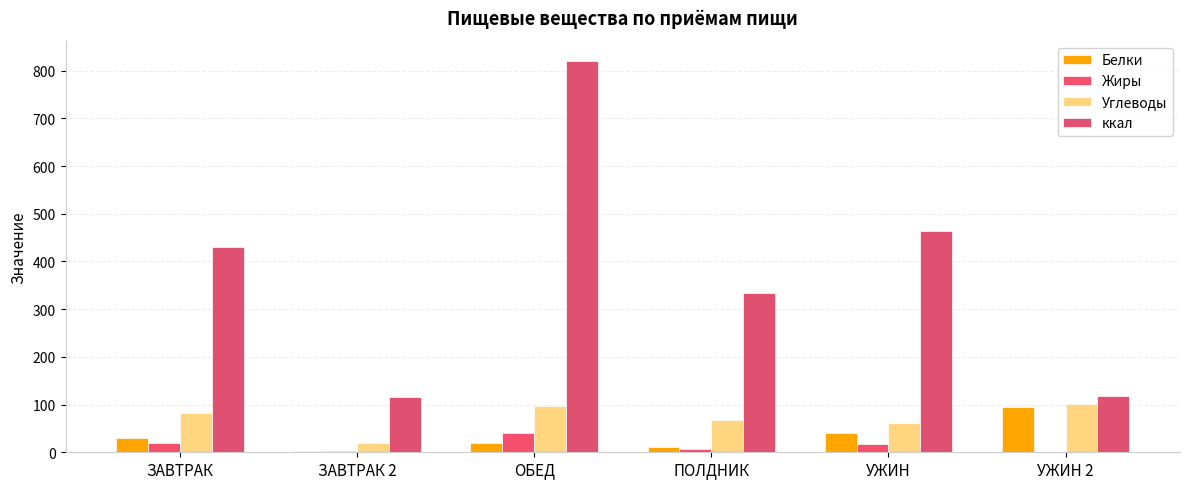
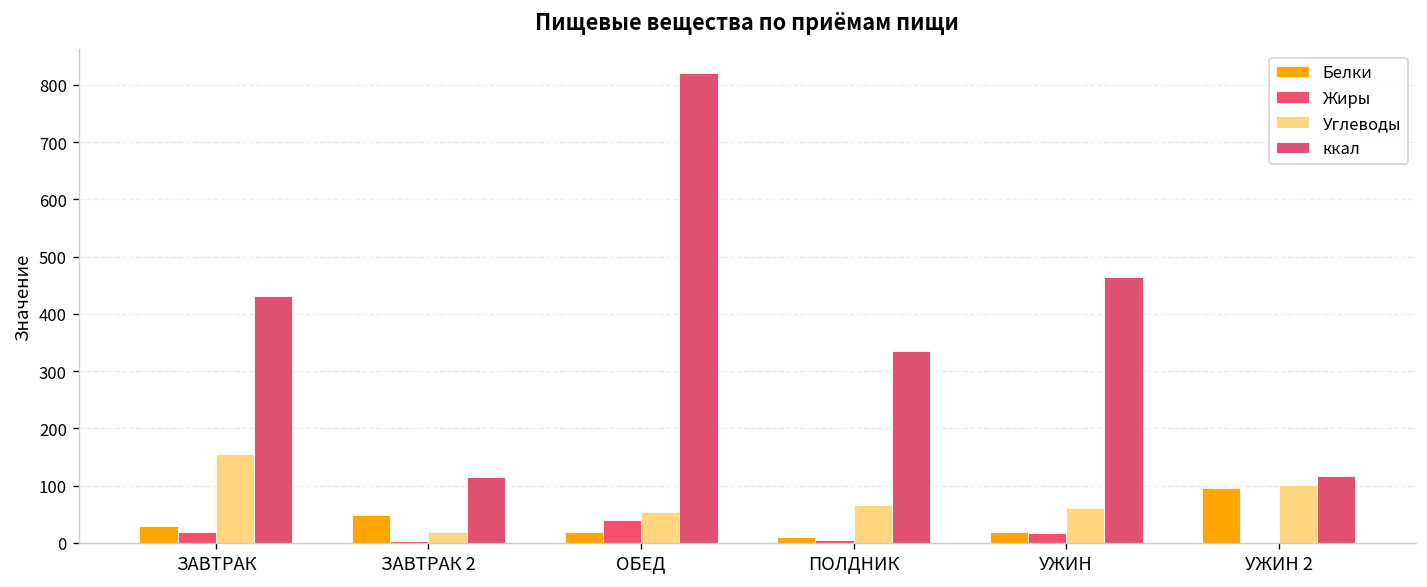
  {
    "Белки": {
      "ЗАВТРАК": 30,
-     "ЗАВТРАК 2": 0,
+     "ЗАВТРАК 2": 50,
      "ОБЕД": 20,
      "ПОЛДНИК": 10,
-     "УЖИН": 40,
+     "УЖИН": 20,
      "УЖИН 2": 100
    },
    "Углеводы": {
-     "ЗАВТРАК": 80,
+     "ЗАВТРАК": 150,
      "ЗАВТРАК 2": 20,
-     "ОБЕД": 100,
+     "ОБЕД": 50,
      "ПОЛДНИК": 70,
      "УЖИН": 60,
      "УЖИН 2": 100
    }
  }
